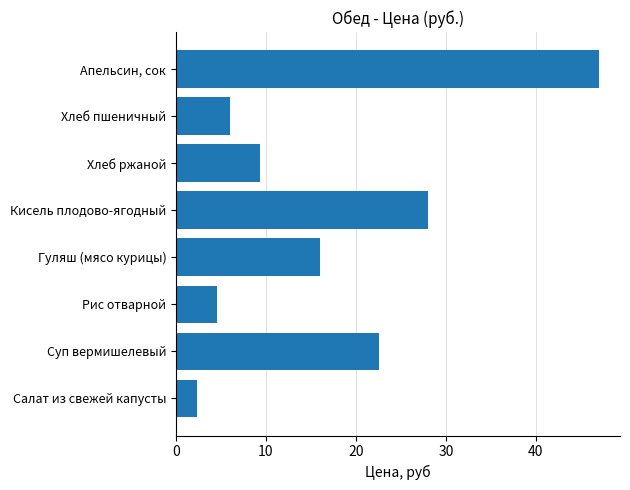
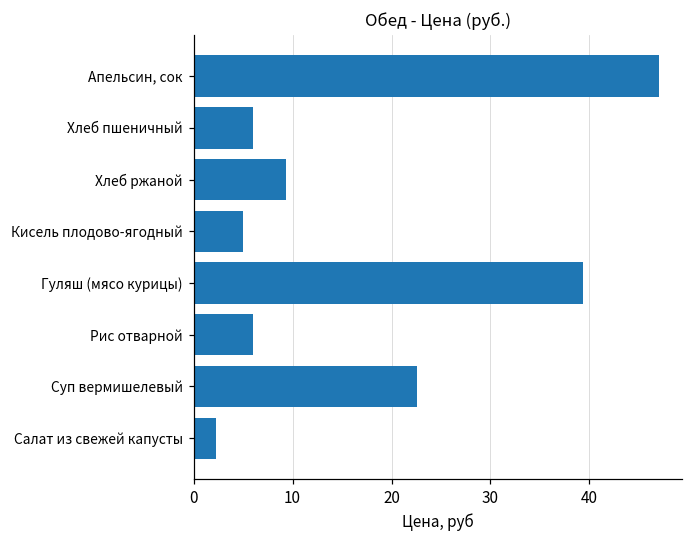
  {
    "Апельсин, сок": 47,
    "Хлеб пшеничный": 6,
    "Хлеб ржаной": 9,
-   "Кисель плодово-ягодный": 28,
-   "Гуляш (мясо курицы)": 16,
-   "Рис отварной": 5,
+   "Кисель плодово-ягодный": 5,
+   "Гуляш (мясо курицы)": 39,
+   "Рис отварной": 6,
    "Суп вермишелевый": 23,
    "Салат из свежей капусты": 2
  }
